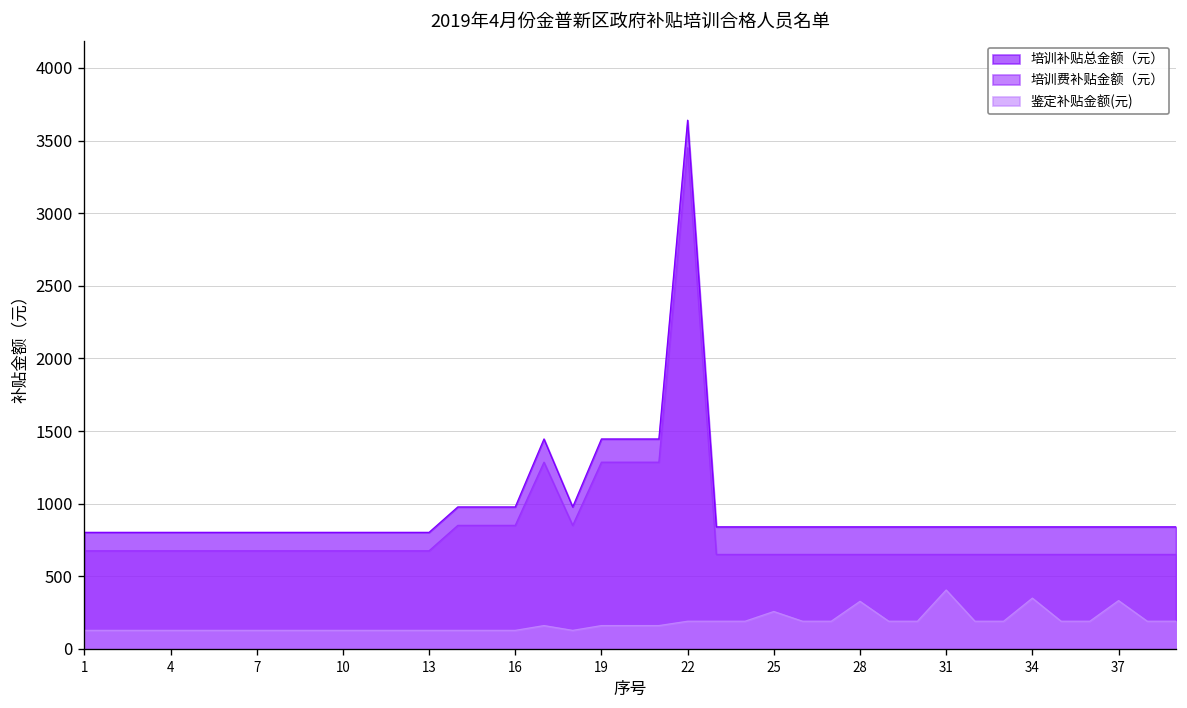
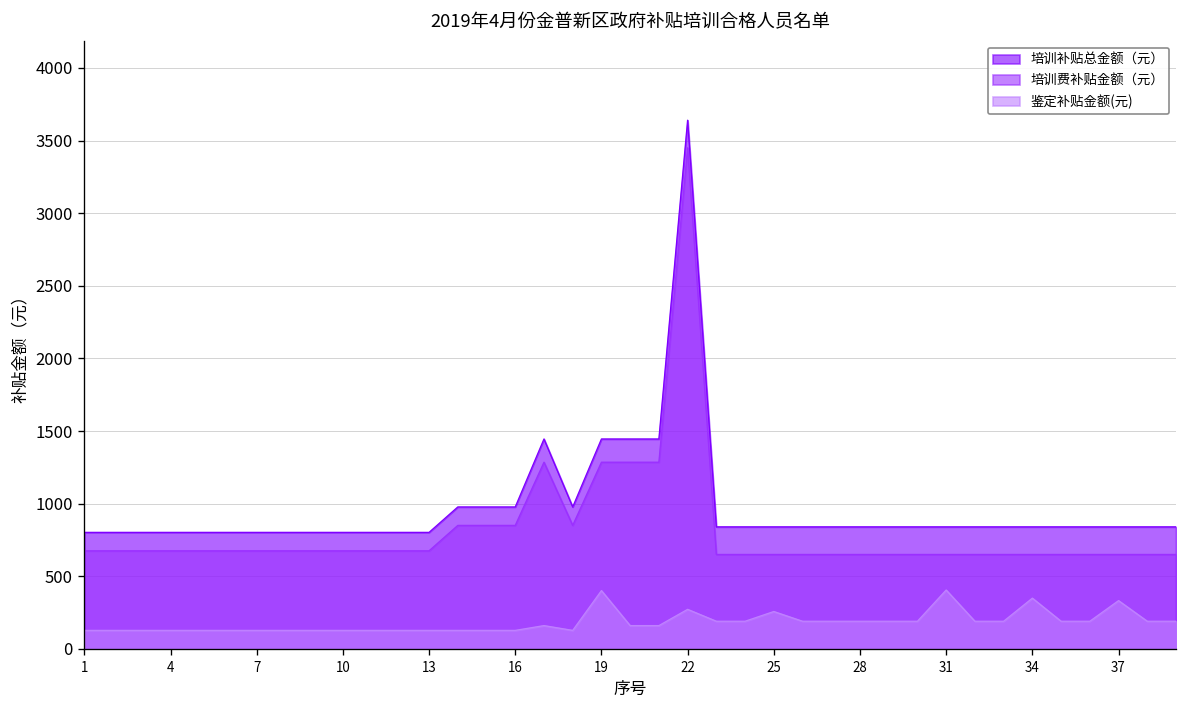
  {
    "鉴定补贴金额(元)": {
      "1": 130,
      "4": 130,
      "7": 130,
      "10": 130,
      "13": 130,
      "16": 130,
-     "19": 160,
-     "22": 190,
+     "19": 400,
+     "22": 270,
      "25": 260,
-     "28": 330,
+     "28": 190,
      "31": 410,
      "34": 350,
      "37": 330
    }
  }
